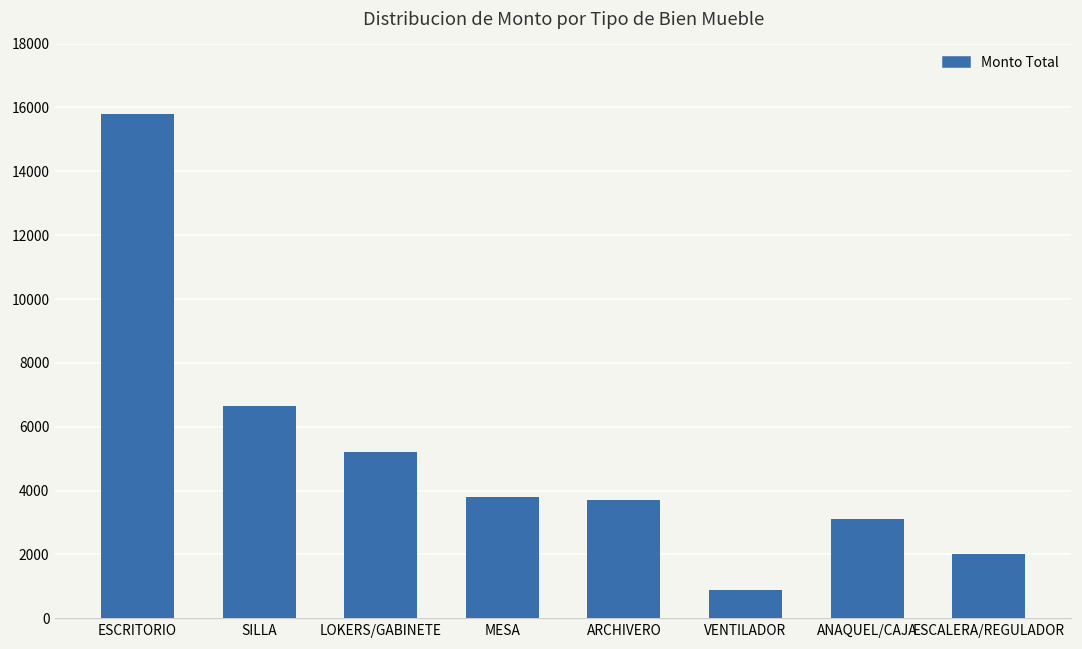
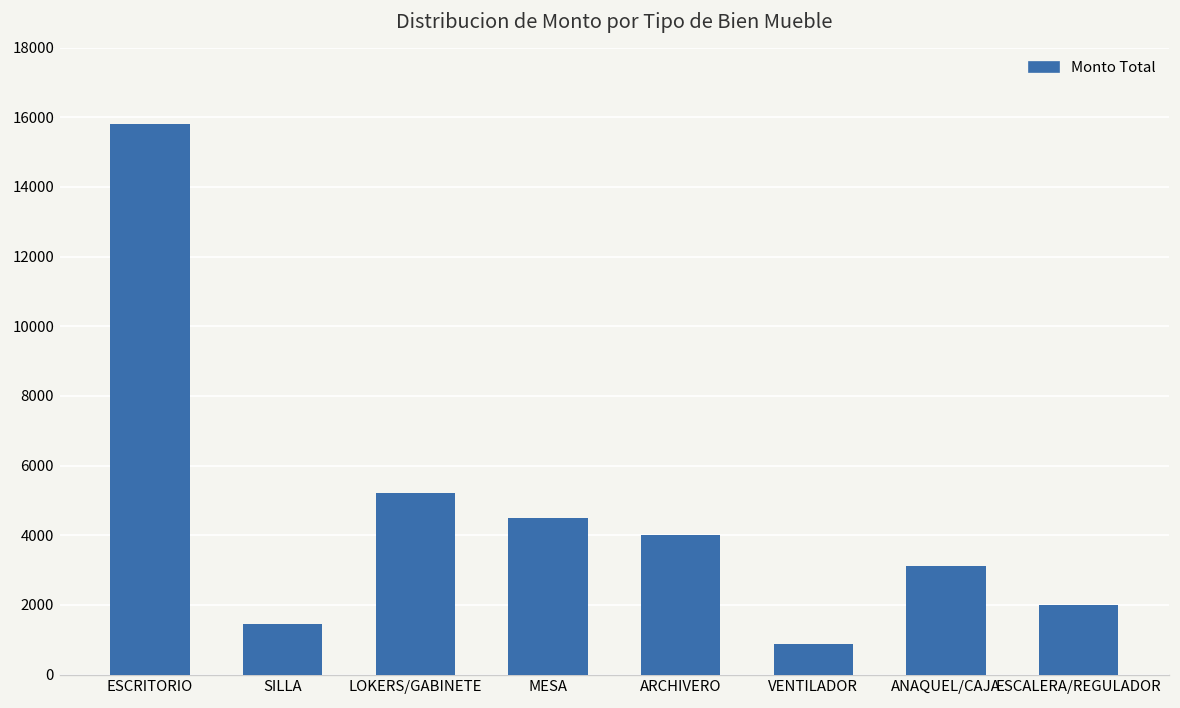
  {
    "ESCRITORIO": 15800,
-   "SILLA": 6700,
+   "SILLA": 1400,
    "LOKERS/GABINETE": 5200,
-   "MESA": 3800,
-   "ARCHIVERO": 3700,
+   "MESA": 4500,
+   "ARCHIVERO": 4000,
    "VENTILADOR": 900,
    "ANAQUEL/CAJA": 3100,
    "ESCALERA/REGULADOR": 2000
  }
